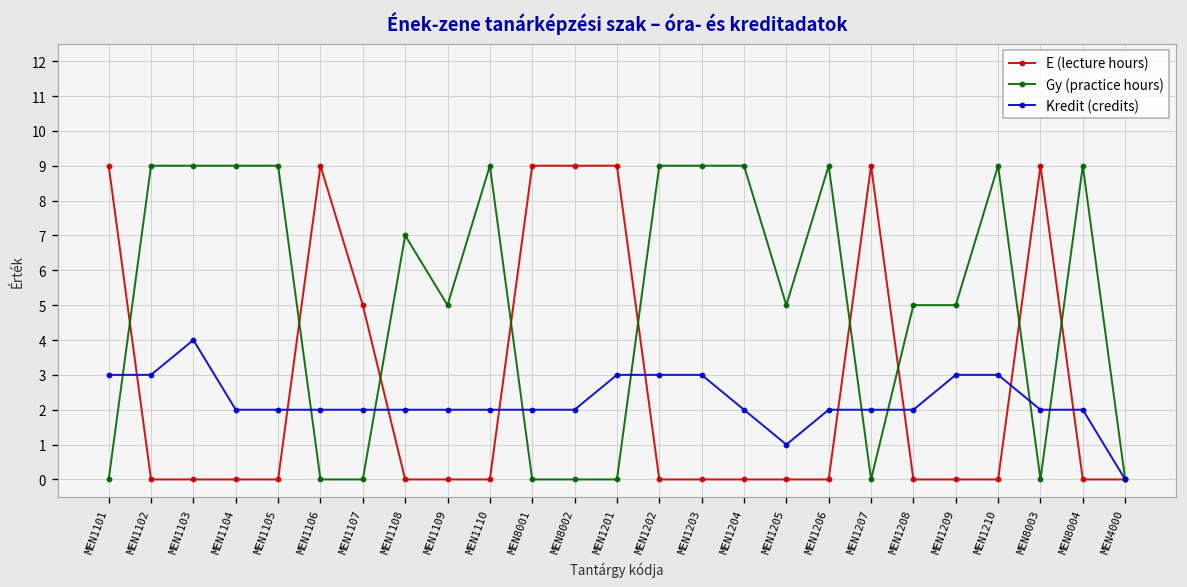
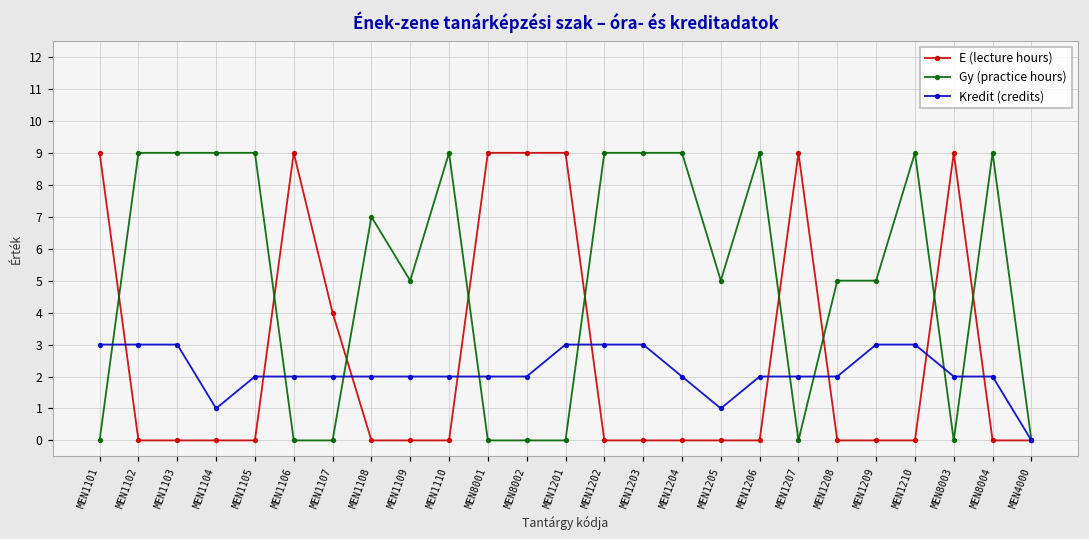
  {
    "E (lecture hours)": {
      "MEN1101": 9,
      "MEN1102": 0,
      "MEN1103": 0,
      "MEN1104": 0,
      "MEN1105": 0,
      "MEN1106": 9,
-     "MEN1107": 5,
+     "MEN1107": 4,
      "MEN1108": 0,
      "MEN1109": 0,
      "MEN1110": 0,
      "MEN8001": 9,
      "MEN8002": 9,
      "MEN1201": 9,
      "MEN1202": 0,
      "MEN1203": 0,
      "MEN1204": 0,
      "MEN1205": 0,
      "MEN1206": 0,
      "MEN1207": 9,
      "MEN1208": 0,
      "MEN1209": 0,
      "MEN1210": 0,
      "MEN8003": 9,
      "MEN8004": 0
    },
    "Gy (practice hours)": {
      "MEN1101": 0,
      "MEN1102": 9,
      "MEN1103": 9,
      "MEN1104": 9,
      "MEN1105": 9,
      "MEN1106": 0,
      "MEN1107": 0,
      "MEN1108": 7,
      "MEN1109": 5,
      "MEN1110": 9,
      "MEN8001": 0,
      "MEN8002": 0,
      "MEN1201": 0,
      "MEN1202": 9,
      "MEN1203": 9,
      "MEN1204": 9,
      "MEN1205": 5,
      "MEN1206": 9,
      "MEN1207": 0,
      "MEN1208": 5,
      "MEN1209": 5,
      "MEN1210": 9,
      "MEN8003": 0,
      "MEN8004": 9
    },
    "Kredit (credits)": {
      "MEN1101": 3,
      "MEN1102": 3,
-     "MEN1103": 4,
-     "MEN1104": 2,
+     "MEN1103": 3,
+     "MEN1104": 1,
      "MEN1105": 2,
      "MEN1106": 2,
      "MEN1107": 2,
      "MEN1108": 2,
      "MEN1109": 2,
      "MEN1110": 2,
      "MEN8001": 2,
      "MEN8002": 2,
      "MEN1201": 3,
      "MEN1202": 3,
      "MEN1203": 3,
      "MEN1204": 2,
      "MEN1205": 1,
      "MEN1206": 2,
      "MEN1207": 2,
      "MEN1208": 2,
      "MEN1209": 3,
      "MEN1210": 3,
      "MEN8003": 2,
      "MEN8004": 2
    }
  }
